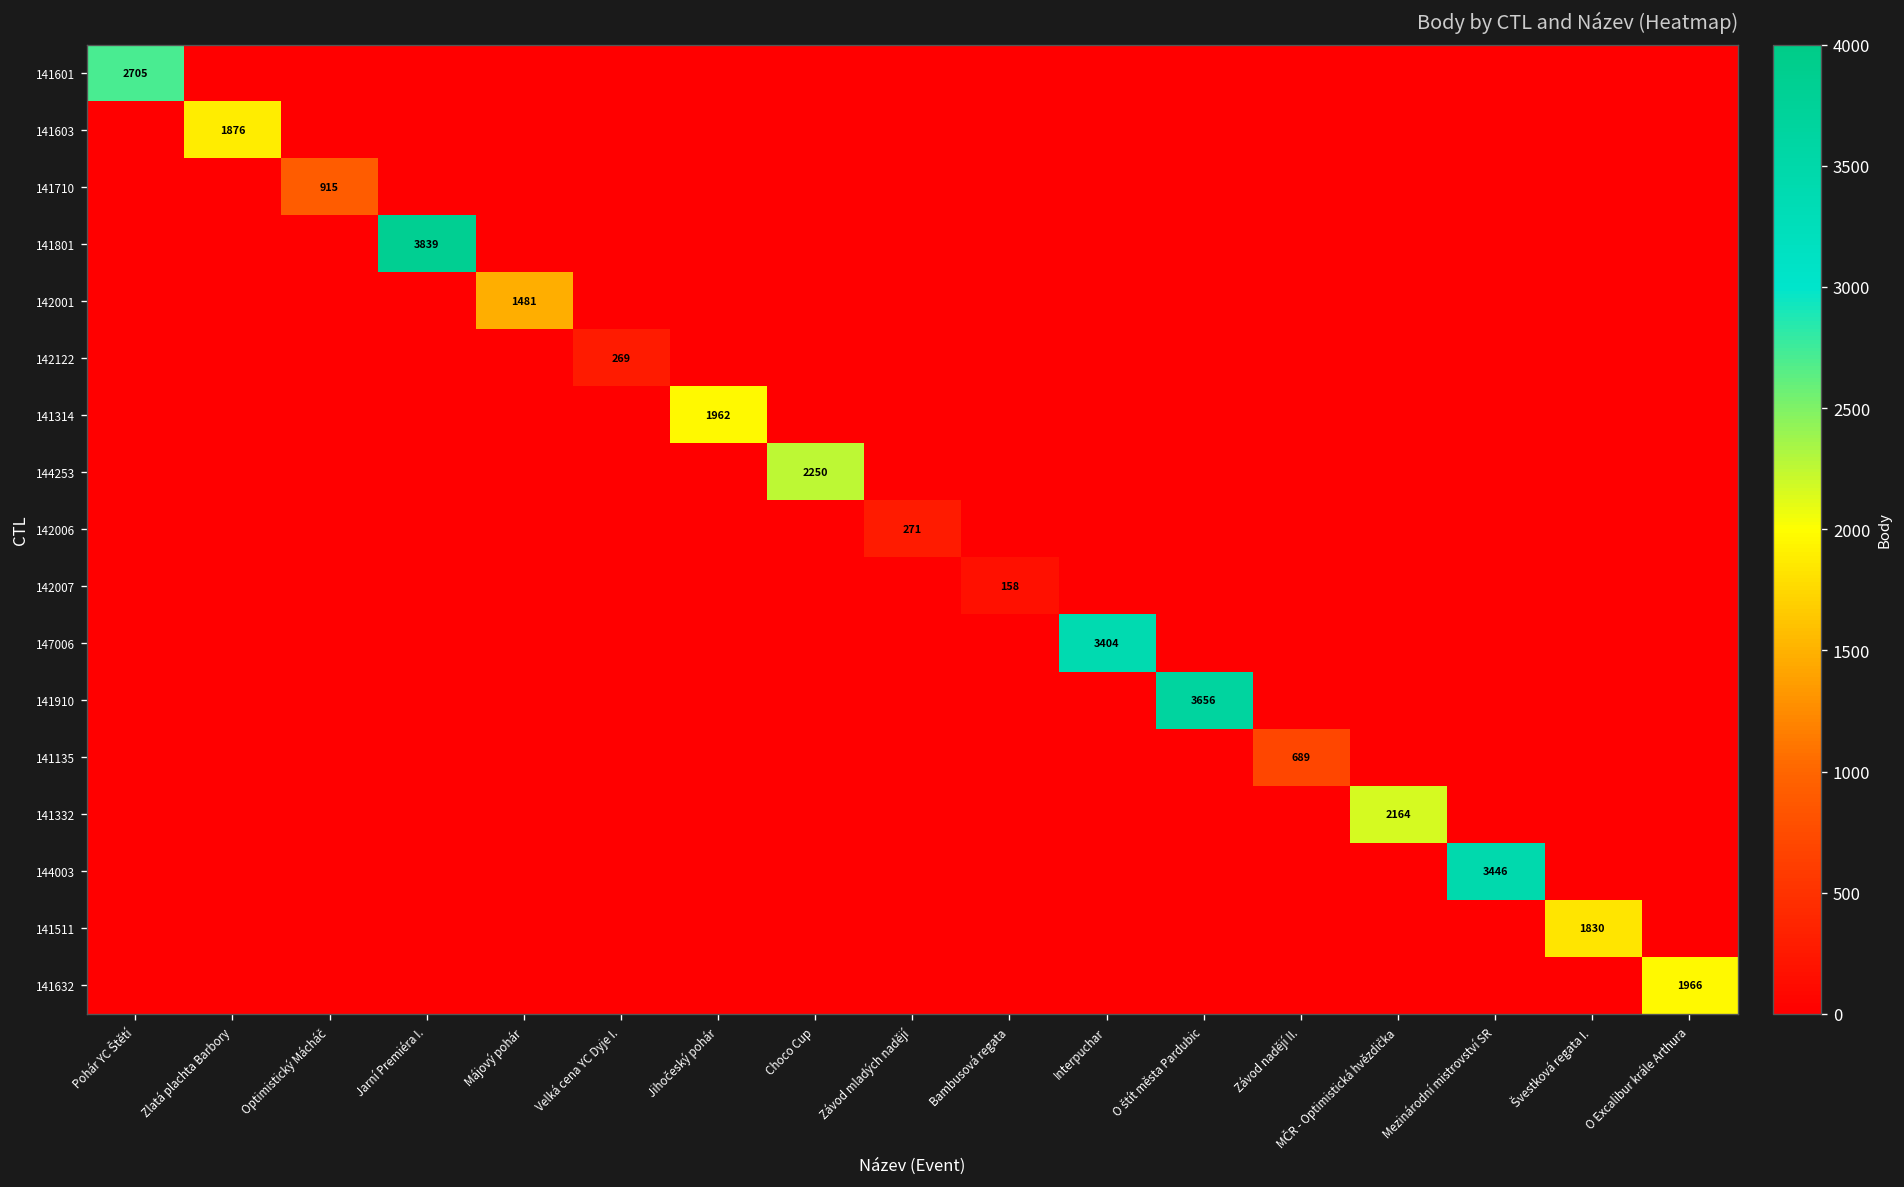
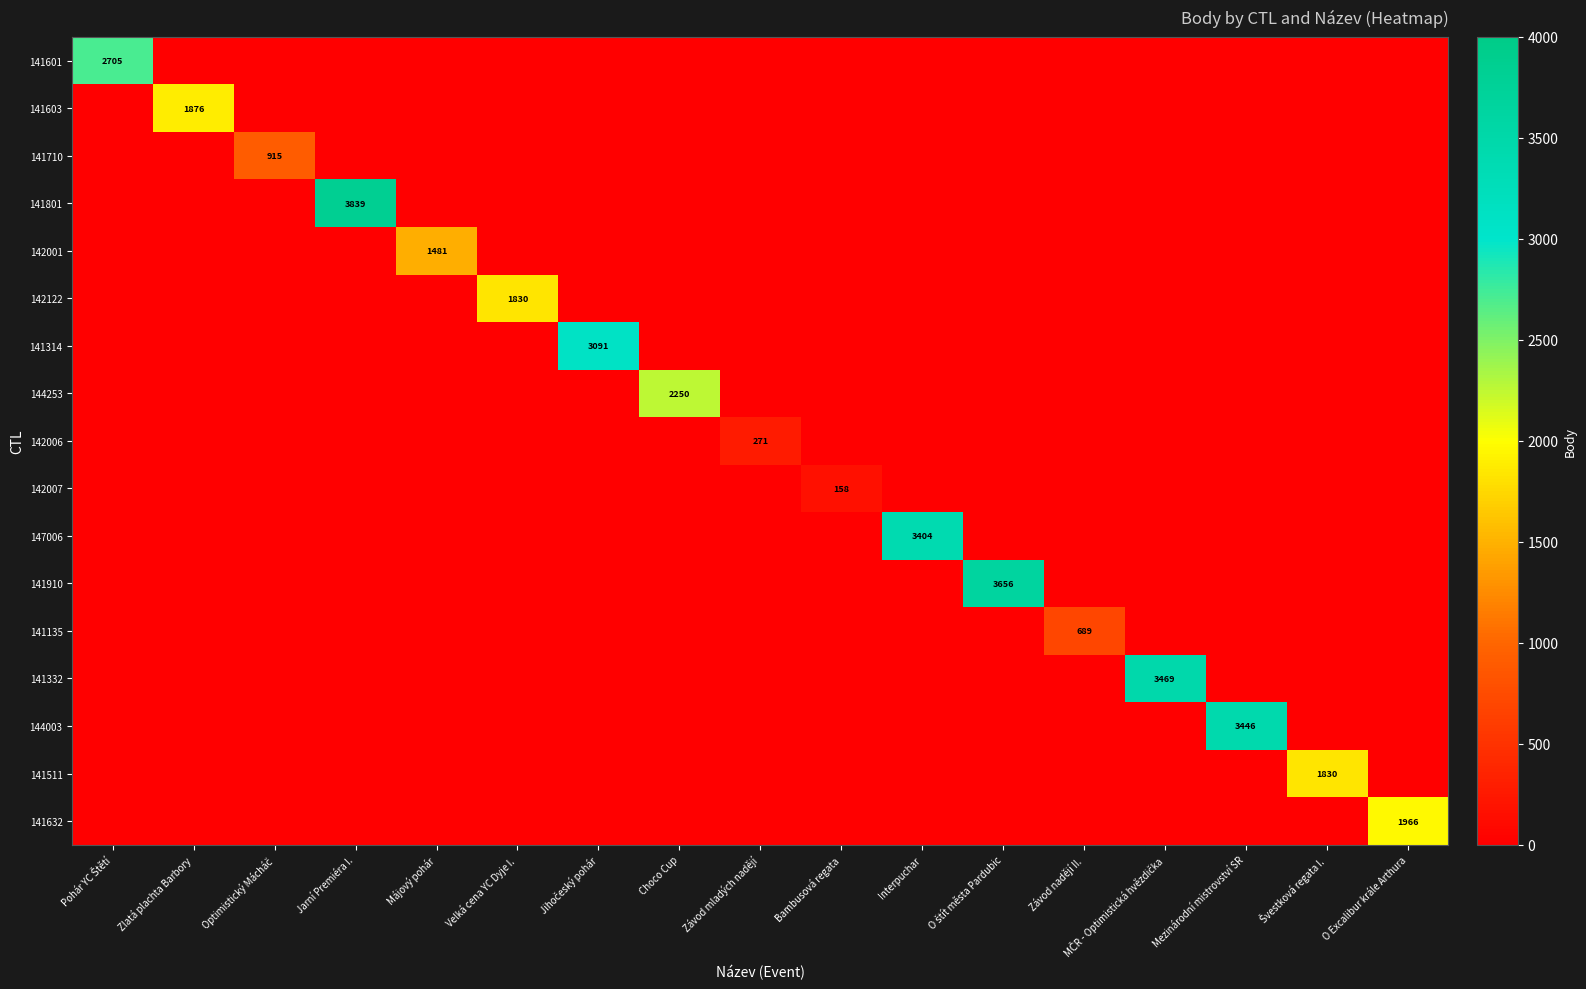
  {
    "141601": {
      "Pohár YC Štětí": 2705
    },
    "141603": {
      "Zlatá plachta Barbory": 1876
    },
    "141710": {
      "Optimistický Mácháč": 915
    },
    "141801": {
      "Jarní Premiéra I.": 3839
    },
    "142001": {
      "Májový pohár": 1481
    },
    "142122": {
-     "Velká cena YC Dyje I.": 269
+     "Velká cena YC Dyje I.": 1830
    },
    "141314": {
-     "Jihočeský pohár": 1962
+     "Jihočeský pohár": 3091
    },
    "144253": {
      "Choco Cup": 2250
    },
    "142006": {
      "Závod mladých nadějí": 271
    },
    "142007": {
      "Bambusová regata": 158
    },
    "147006": {
      "Interpuchar": 3404
    },
    "141910": {
      "O štít města Pardubic": 3656
    },
    "141135": {
      "Závod nadějí II.": 689
    },
    "141332": {
-     "MČR - Optimistická hvězdička": 2164
+     "MČR - Optimistická hvězdička": 3469
    },
    "144003": {
      "Mezinárodní mistrovství SR": 3446
    },
    "141511": {
      "Švestková regata I.": 1830
    },
    "141632": {
      "O Excalibur krále Arthura": 1966
    }
  }
